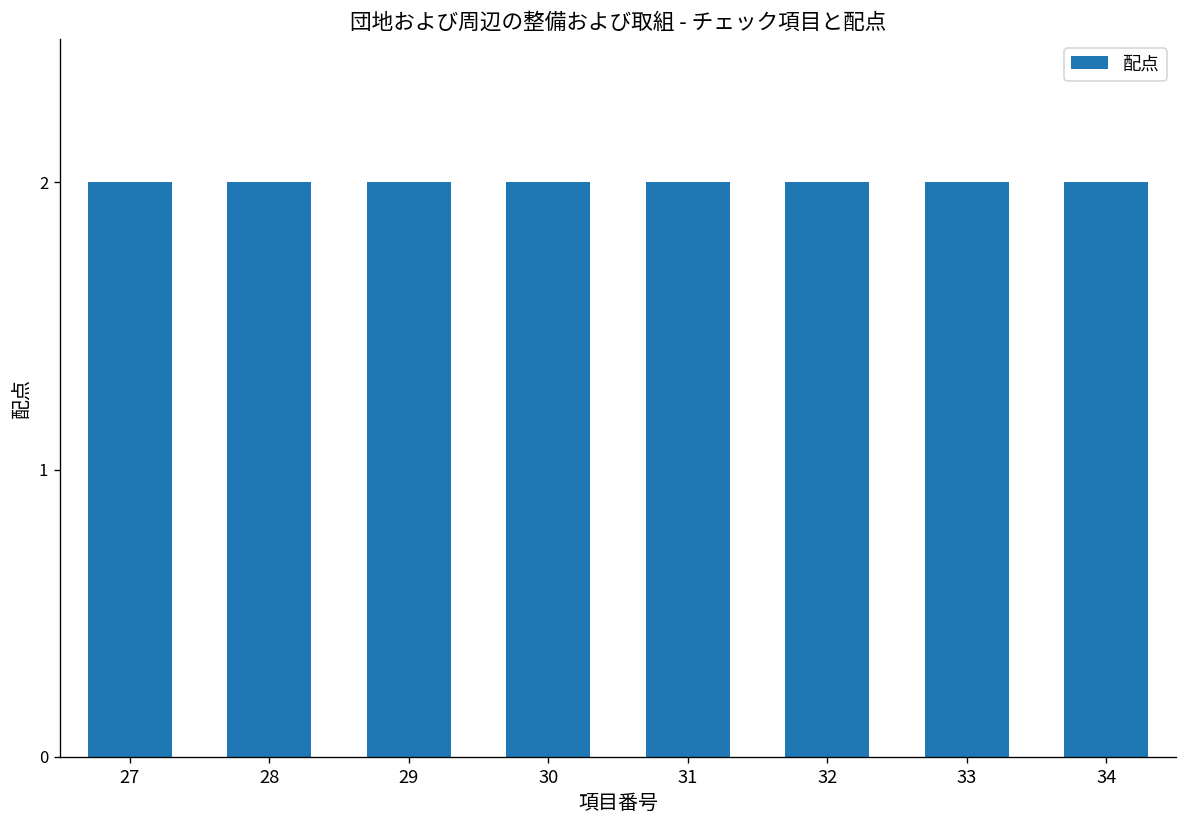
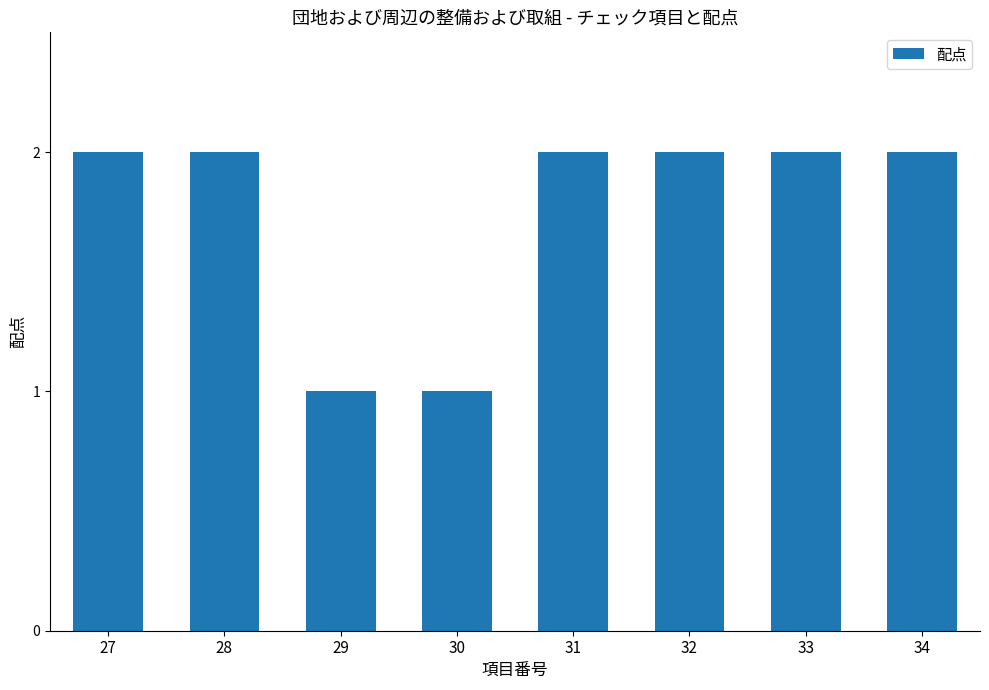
  {
    "27": 2,
    "28": 2,
-   "29": 2,
-   "30": 2,
+   "29": 1,
+   "30": 1,
    "31": 2,
    "32": 2,
    "33": 2,
    "34": 2
  }
